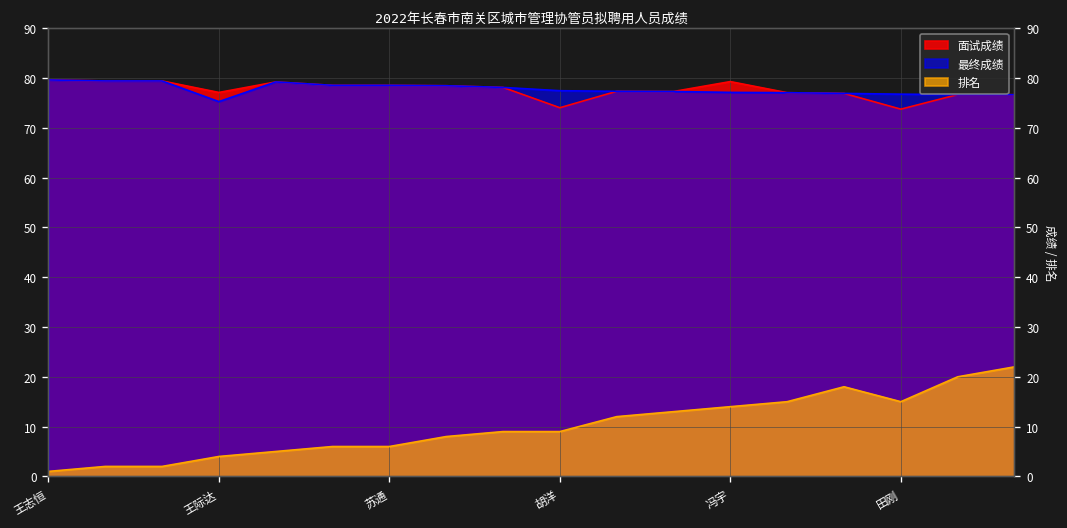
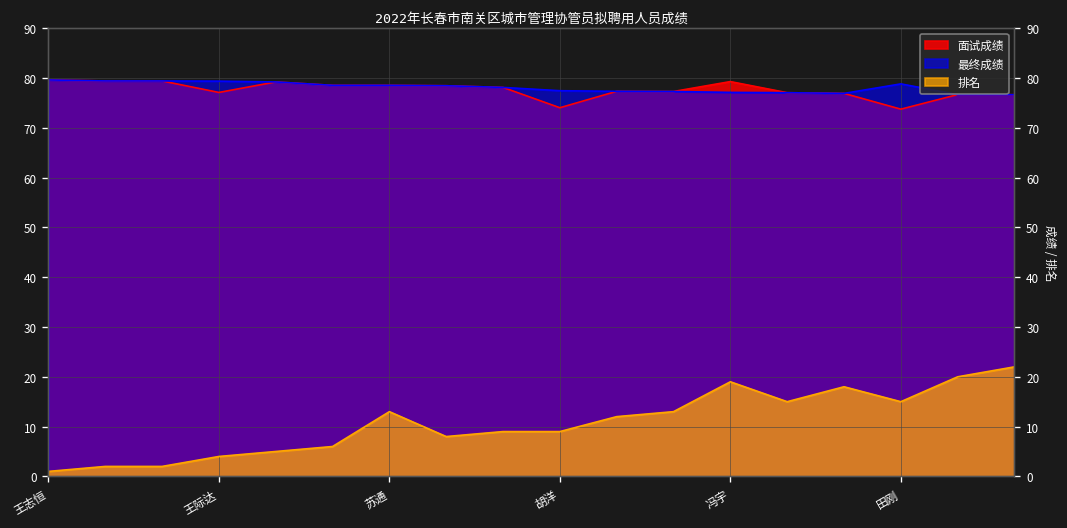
  {
    "面试成绩": {
      "王际达": 77,
      "胡洋": 74,
      "冯宇": 79,
      "田刚": 74
    },
    "最终成绩": {
-     "王际达": 75,
+     "王际达": 79,
      "胡洋": 77,
      "冯宇": 77,
-     "田刚": 77
+     "田刚": 79
    },
    "排名": {
      "王志恒": 1,
      "王际达": 4,
-     "苏通": 6,
+     "苏通": 13,
      "胡洋": 9,
-     "冯宇": 14,
+     "冯宇": 19,
      "田刚": 15
    }
  }
